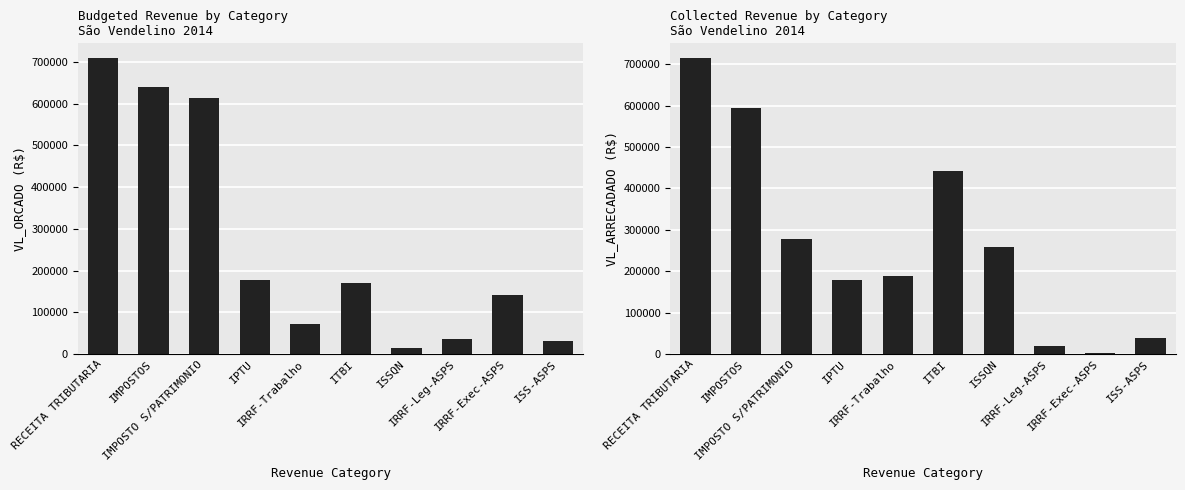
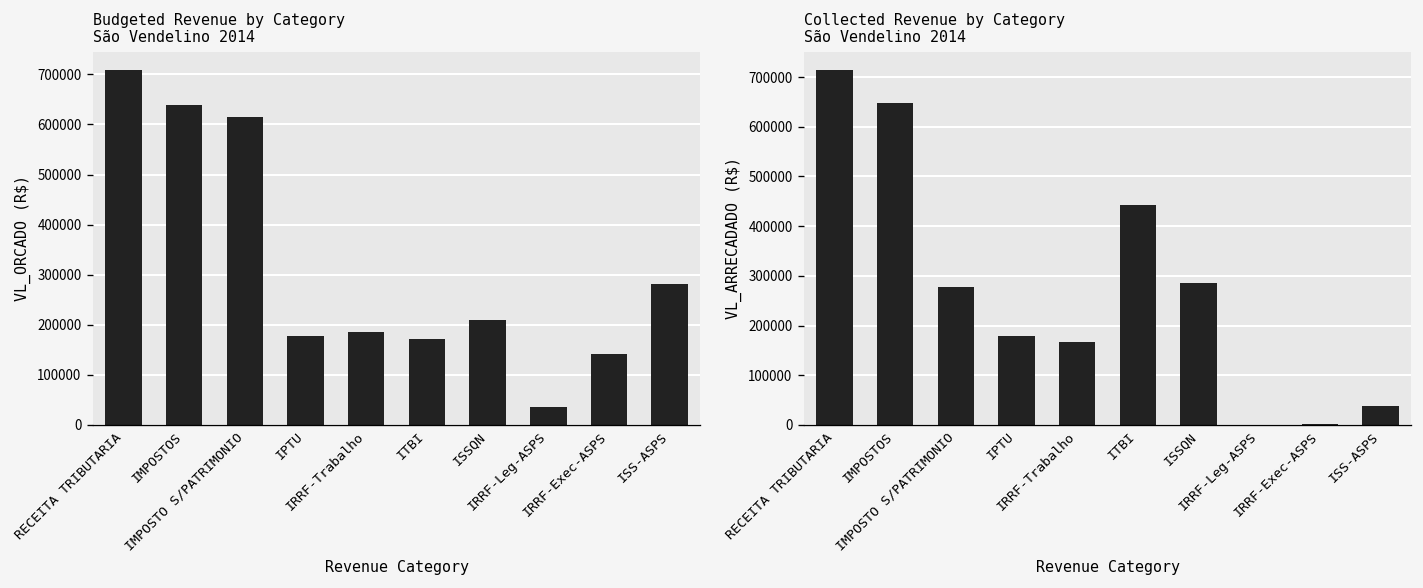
  {
    "Budgeted Revenue by Category São Vendelino 2014": {
      "RECEITA TRIBUTARIA": 710000,
      "IMPOSTOS": 640000,
      "IMPOSTO S/PATRIMONIO": 610000,
      "IPTU": 180000,
-     "IRRF-Trabalho": 70000,
+     "IRRF-Trabalho": 180000,
      "ITBI": 170000,
-     "ISSQN": 10000,
+     "ISSQN": 210000,
      "IRRF-Leg-ASPS": 40000,
      "IRRF-Exec-ASPS": 140000,
-     "ISS-ASPS": 30000
+     "ISS-ASPS": 280000
    },
    "Collected Revenue by Category São Vendelino 2014": {
      "RECEITA TRIBUTARIA": 710000,
-     "IMPOSTOS": 590000,
+     "IMPOSTOS": 650000,
      "IMPOSTO S/PATRIMONIO": 280000,
      "IPTU": 180000,
-     "IRRF-Trabalho": 190000,
+     "IRRF-Trabalho": 170000,
      "ITBI": 440000,
-     "ISSQN": 260000,
-     "IRRF-Leg-ASPS": 20000,
+     "ISSQN": 290000,
+     "IRRF-Leg-ASPS": 0,
      "ISS-ASPS": 40000
    }
  }
